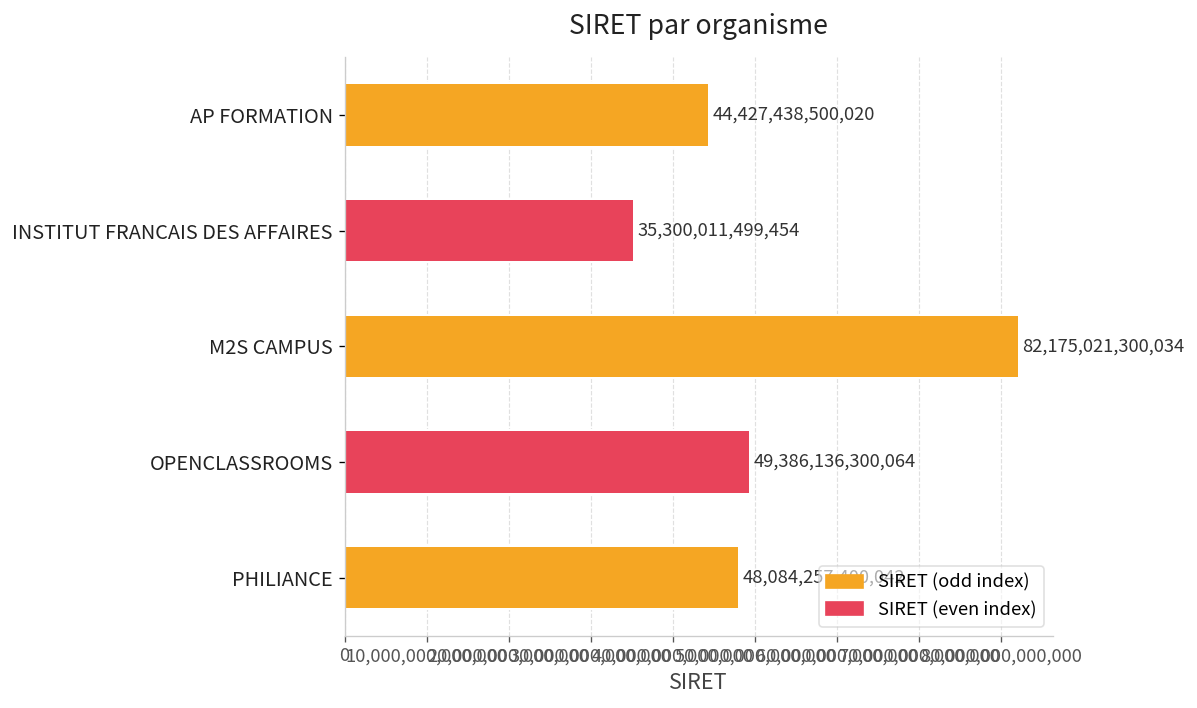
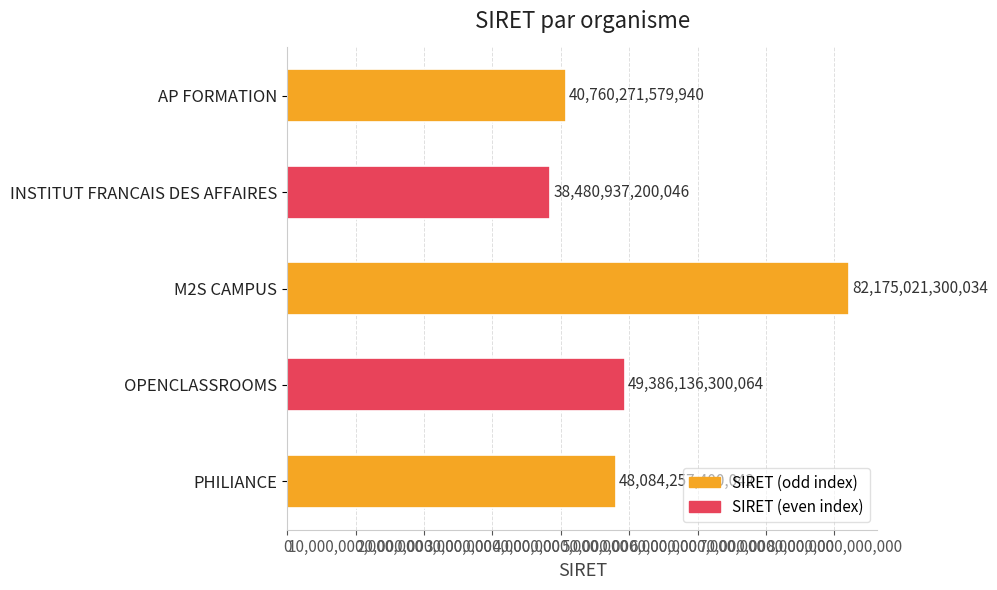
  {
-   "AP FORMATION": "44,427,438,500,020",
-   "INSTITUT FRANCAIS DES AFFAIRES": "35,300,011,499,454",
+   "AP FORMATION": "40,760,271,579,940",
+   "INSTITUT FRANCAIS DES AFFAIRES": "38,480,937,200,046",
    "M2S CAMPUS": "82,175,021,300,034",
    "OPENCLASSROOMS": "49,386,136,300,064"
  }
